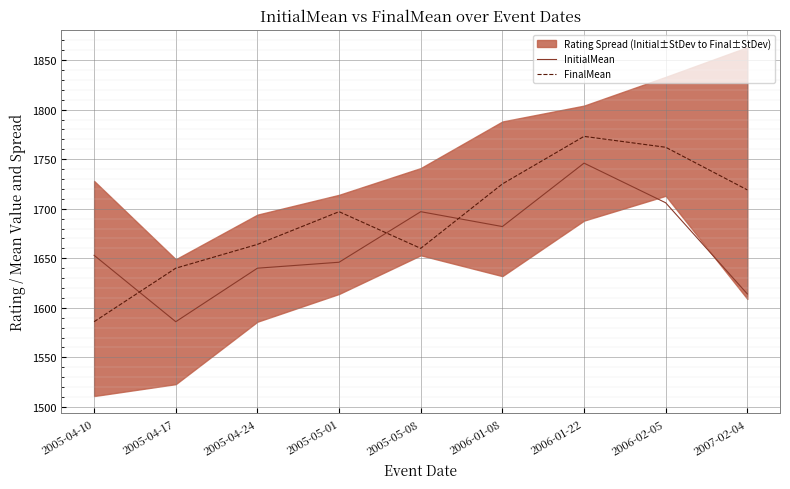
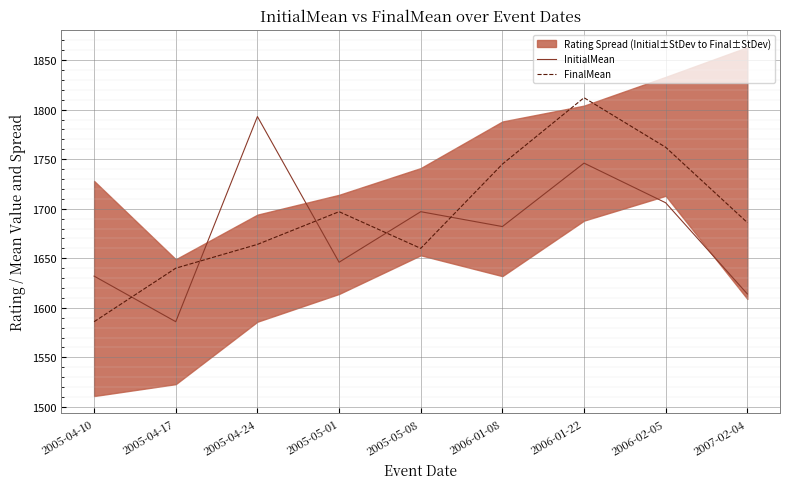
  {
    "InitialMean": {
-     "2005-04-10": 1650,
+     "2005-04-10": 1630,
      "2005-04-17": 1590,
-     "2005-04-24": 1640,
+     "2005-04-24": 1790,
      "2005-05-01": 1650,
      "2005-05-08": 1700,
      "2006-01-08": 1680,
      "2006-01-22": 1750,
      "2006-02-05": 1710,
      "2007-02-04": 1610
    },
    "FinalMean": {
      "2005-04-10": 1590,
      "2005-04-17": 1640,
      "2005-04-24": 1660,
      "2005-05-01": 1700,
      "2005-05-08": 1660,
-     "2006-01-08": 1730,
-     "2006-01-22": 1770,
+     "2006-01-08": 1750,
+     "2006-01-22": 1810,
      "2006-02-05": 1760,
-     "2007-02-04": 1720
+     "2007-02-04": 1690
    }
  }
